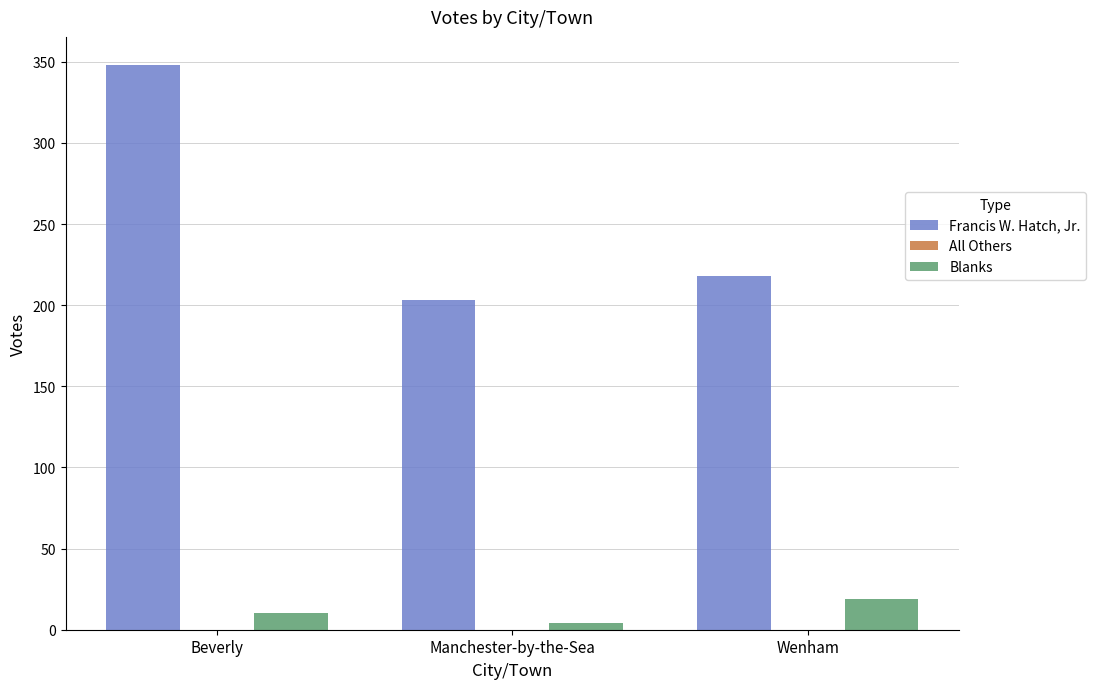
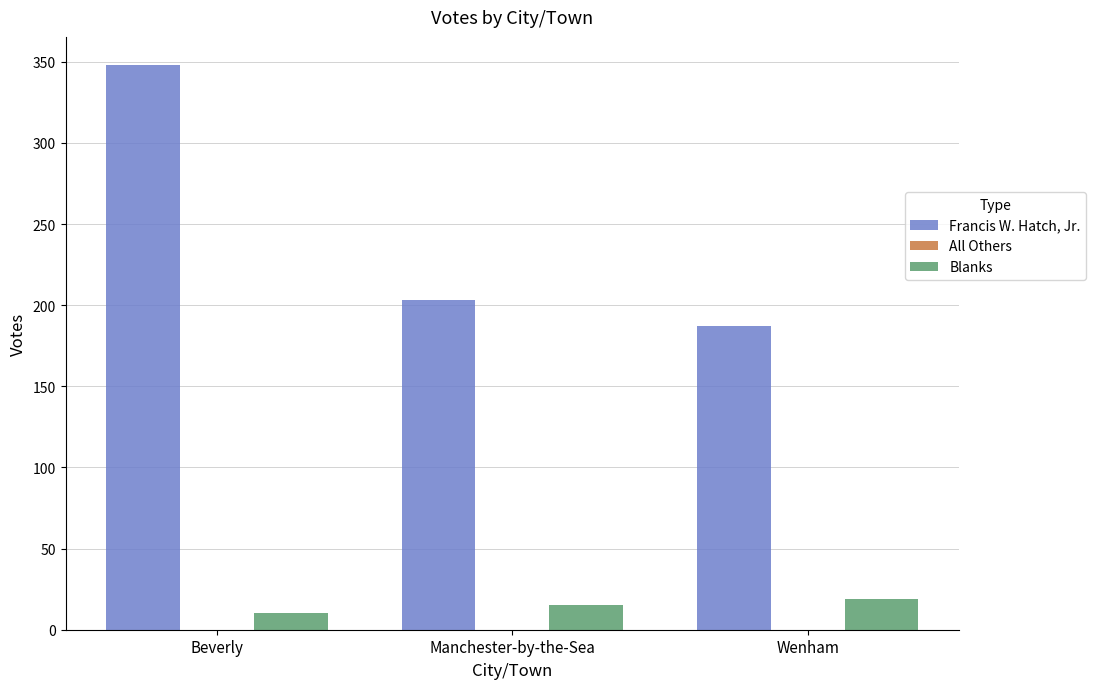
  {
    "Francis W. Hatch, Jr.": {
      "Beverly": 348,
      "Manchester-by-the-Sea": 203,
-     "Wenham": 218
+     "Wenham": 187
    },
    "All Others": {
      "Beverly": 0,
      "Manchester-by-the-Sea": 0,
      "Wenham": 0
    },
    "Blanks": {
      "Beverly": 10,
-     "Manchester-by-the-Sea": 4,
+     "Manchester-by-the-Sea": 15,
      "Wenham": 19
    }
  }
